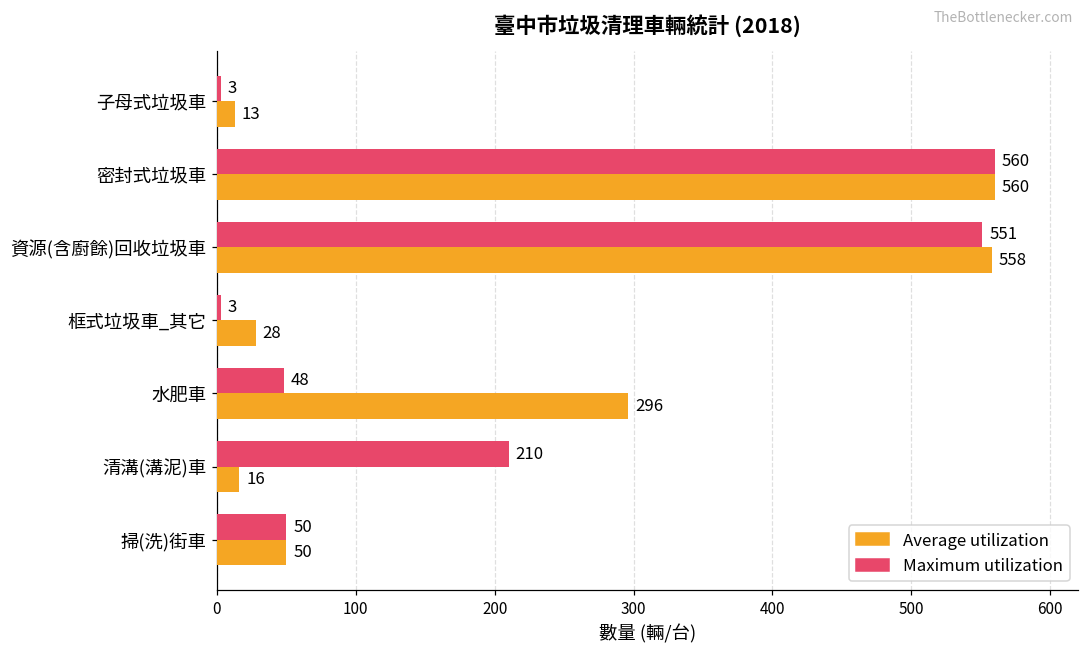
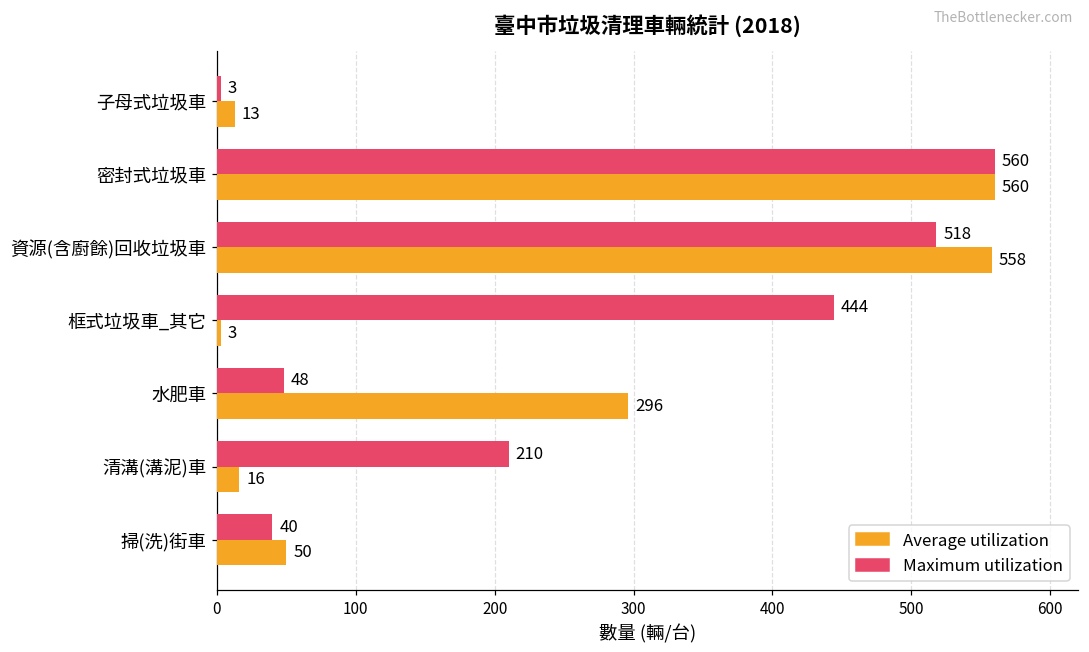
  {
    "Average utilization": {
      "子母式垃圾車": 13,
      "密封式垃圾車": 560,
      "資源(含廚餘)回收垃圾車": 558,
-     "框式垃圾車_其它": 28,
+     "框式垃圾車_其它": 3,
      "水肥車": 296,
      "清溝(溝泥)車": 16,
      "掃(洗)街車": 50
    },
    "Maximum utilization": {
      "子母式垃圾車": 3,
      "密封式垃圾車": 560,
-     "資源(含廚餘)回收垃圾車": 551,
-     "框式垃圾車_其它": 3,
+     "資源(含廚餘)回收垃圾車": 518,
+     "框式垃圾車_其它": 444,
      "水肥車": 48,
      "清溝(溝泥)車": 210,
-     "掃(洗)街車": 50
+     "掃(洗)街車": 40
    }
  }
